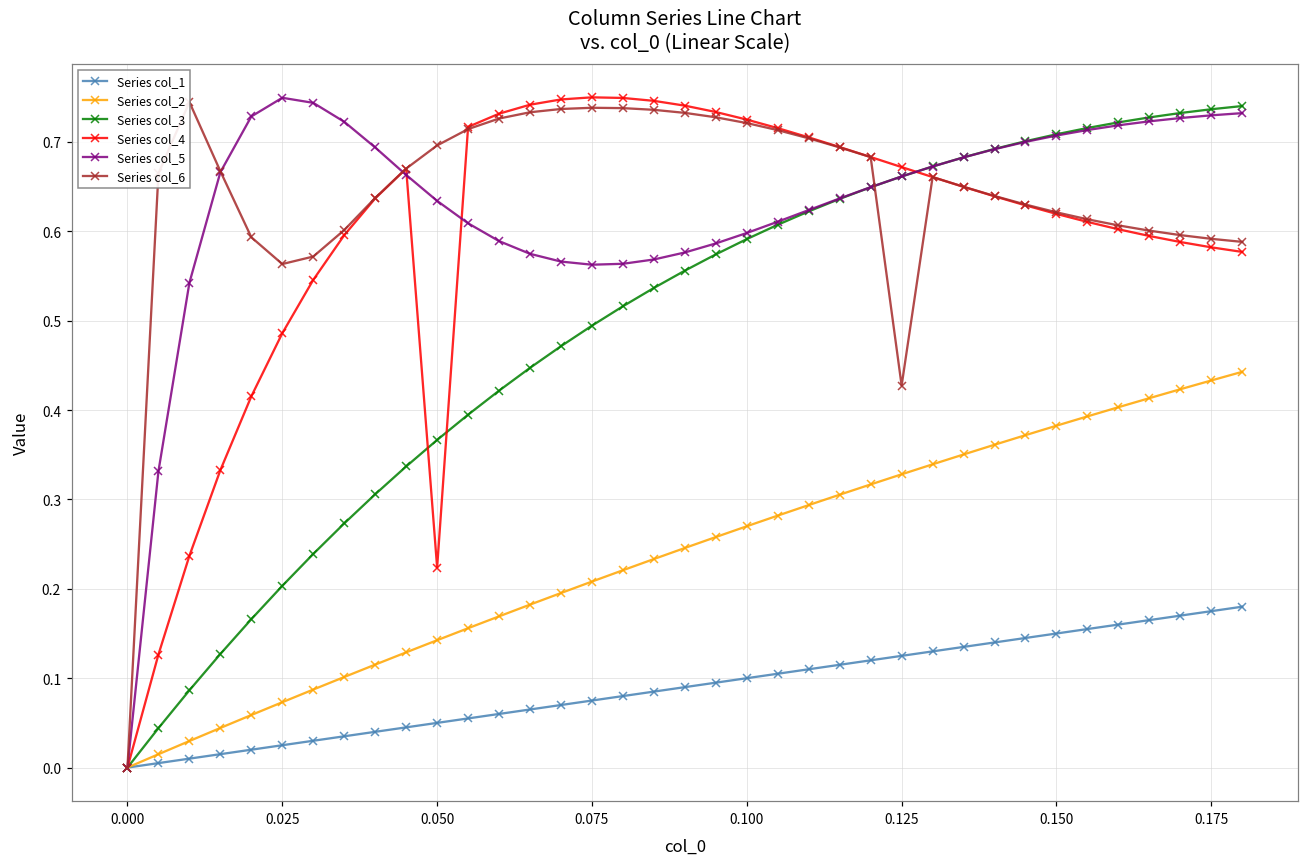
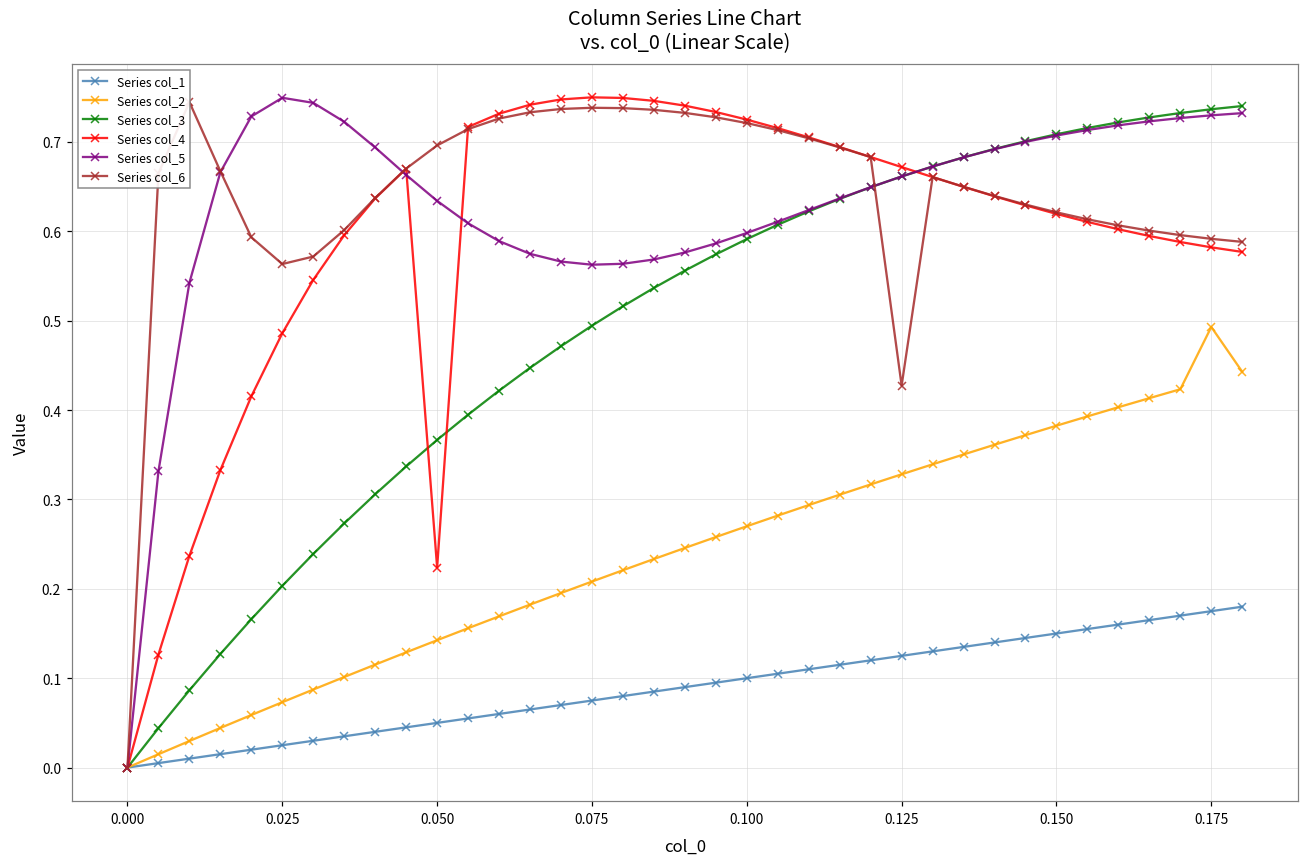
  {
    "Series col_1": {
      "0.025": 0.03,
      "0.050": 0.05,
      "0.075": 0.08,
      "0.100": 0.10,
      "0.125": 0.13,
      "0.150": 0.15,
      "0.175": 0.18
    },
    "Series col_2": {
      "0.025": 0.07,
      "0.050": 0.14,
      "0.075": 0.21,
      "0.100": 0.27,
      "0.125": 0.33,
      "0.150": 0.38,
-     "0.175": 0.43
+     "0.175": 0.49
    },
    "Series col_3": {
      "0.025": 0.20,
      "0.050": 0.37,
      "0.075": 0.49,
      "0.100": 0.59,
      "0.175": 0.74
    },
    "Series col_4": {
      "0.025": 0.49,
      "0.050": 0.22,
      "0.075": 0.75,
      "0.100": 0.72,
      "0.125": 0.67,
      "0.175": 0.58
    },
    "Series col_5": {
      "0.025": 0.75,
      "0.050": 0.63,
      "0.075": 0.56,
      "0.100": 0.60,
      "0.175": 0.73
    },
    "Series col_6": {
      "0.025": 0.56,
      "0.050": 0.70,
      "0.075": 0.74,
      "0.100": 0.72,
      "0.125": 0.43,
      "0.175": 0.59
    }
  }
